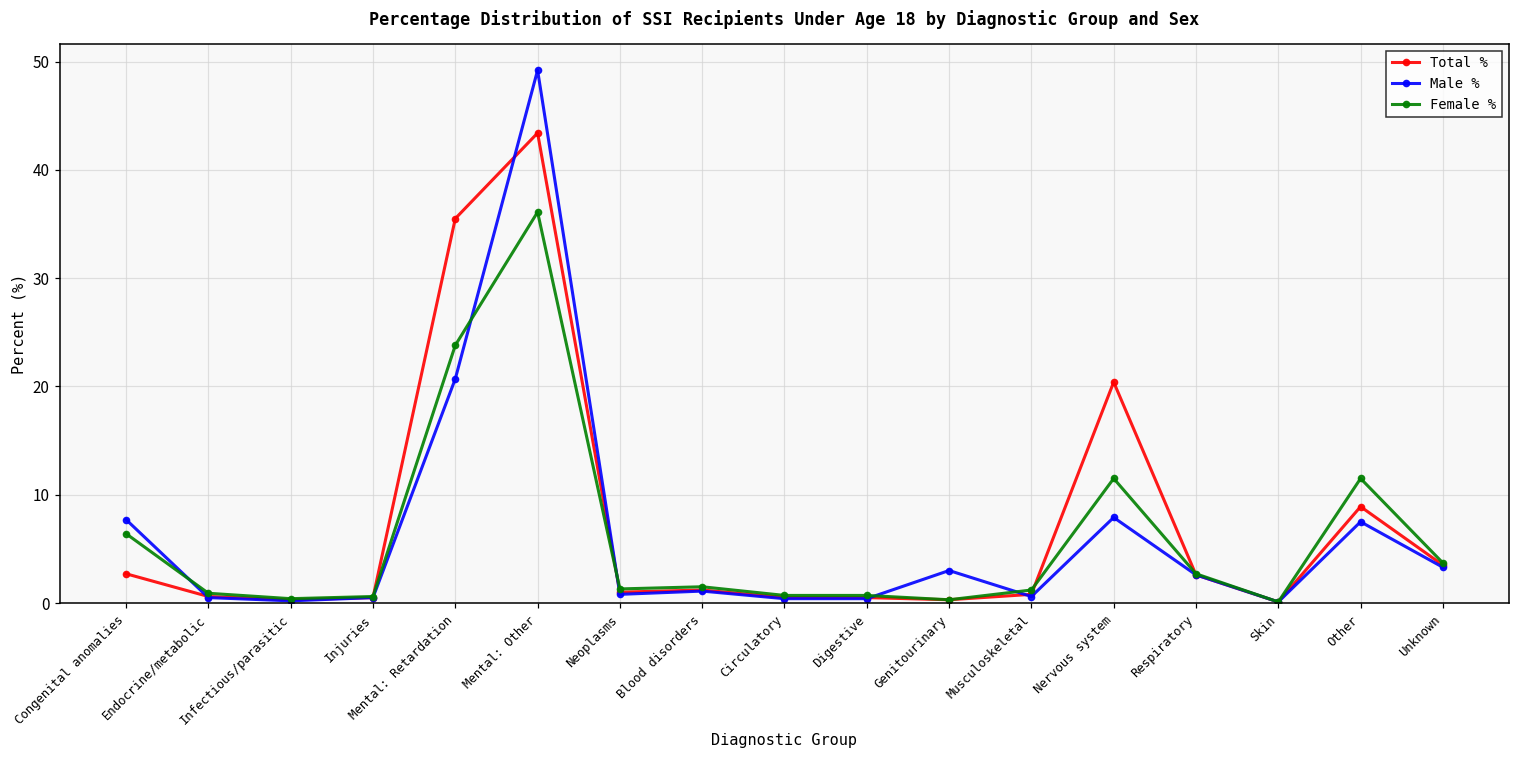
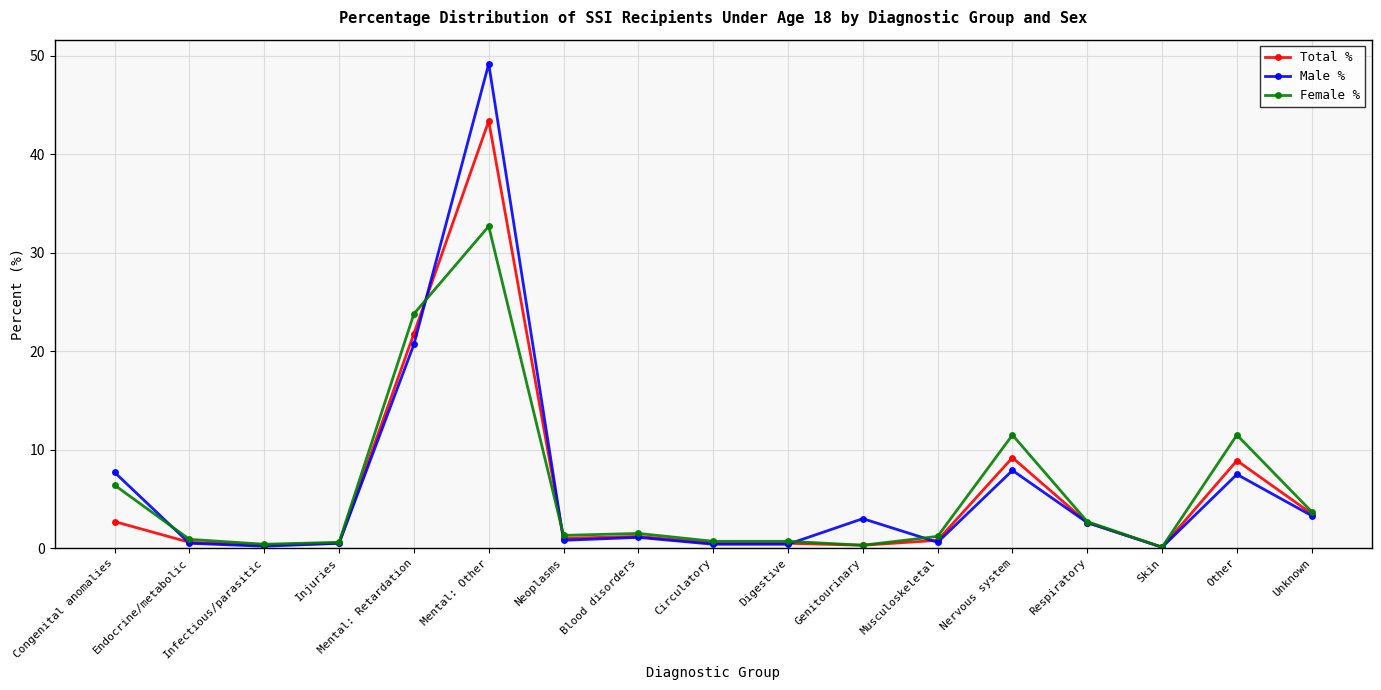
  {
    "Total %": {
      "Congenital anomalies": 3,
-     "Mental: Retardation": 36,
+     "Mental: Retardation": 22,
      "Mental: Other": 43,
-     "Nervous system": 20,
+     "Nervous system": 9,
      "Other": 9
    },
    "Male %": {
      "Congenital anomalies": 8,
      "Mental: Retardation": 21,
      "Mental: Other": 49,
      "Genitourinary": 3,
      "Nervous system": 8,
      "Other": 8
    },
    "Female %": {
      "Congenital anomalies": 6,
      "Endocrine/metabolic": 1,
      "Mental: Retardation": 24,
-     "Mental: Other": 36,
+     "Mental: Other": 33,
      "Neoplasms": 1,
      "Blood disorders": 2,
      "Musculoskeletal": 1,
      "Nervous system": 12,
      "Other": 12
    }
  }
